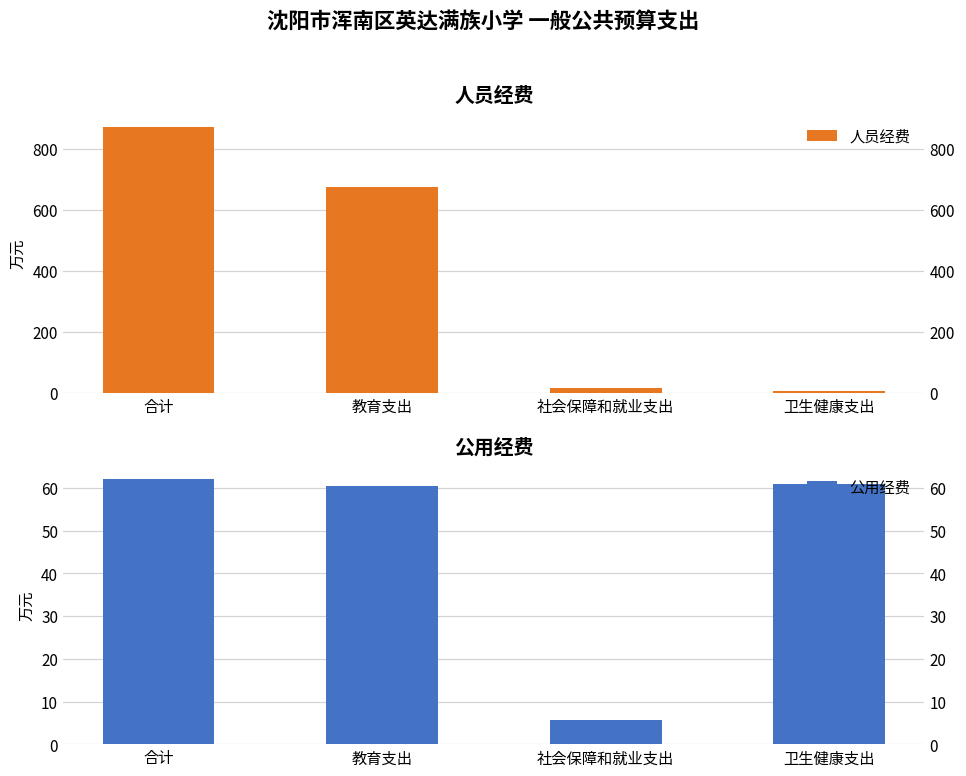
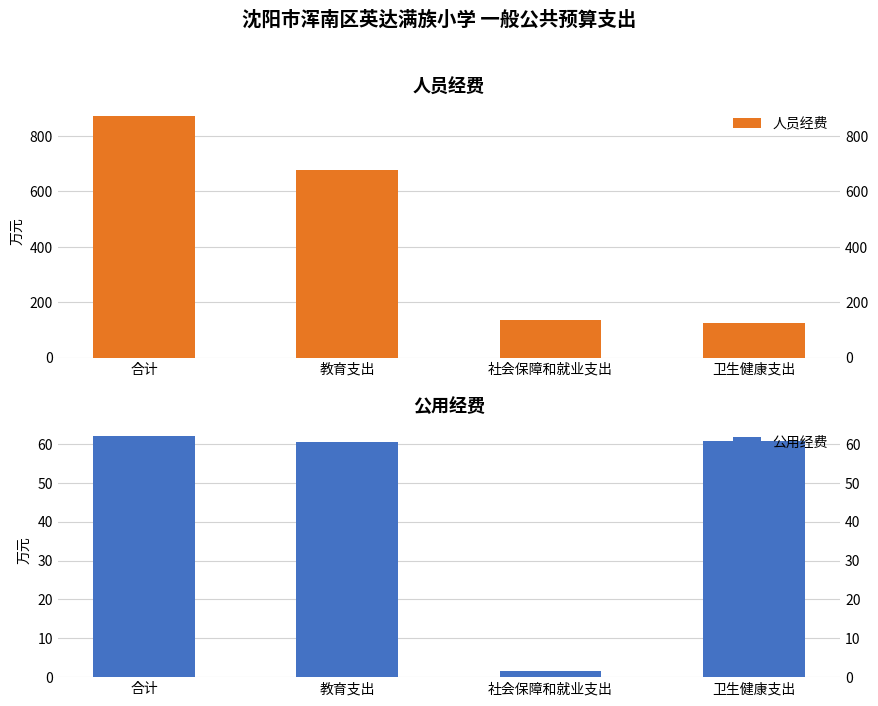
  {
    "人员经费": {
      "合计": 870,
      "教育支出": 680,
-     "社会保障和就业支出": 20,
-     "卫生健康支出": 10
+     "社会保障和就业支出": 130,
+     "卫生健康支出": 120
    },
    "公用经费": {
      "合计": 62,
      "教育支出": 61,
-     "社会保障和就业支出": 6,
+     "社会保障和就业支出": 2,
      "卫生健康支出": 61
    }
  }
